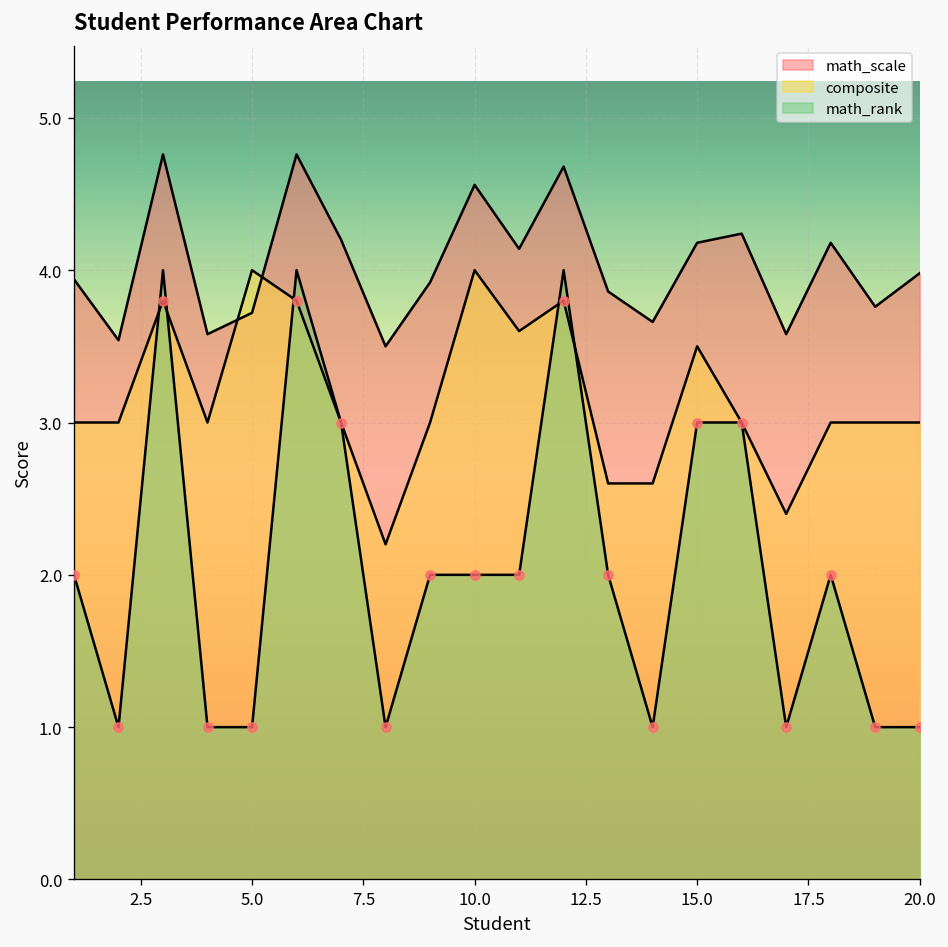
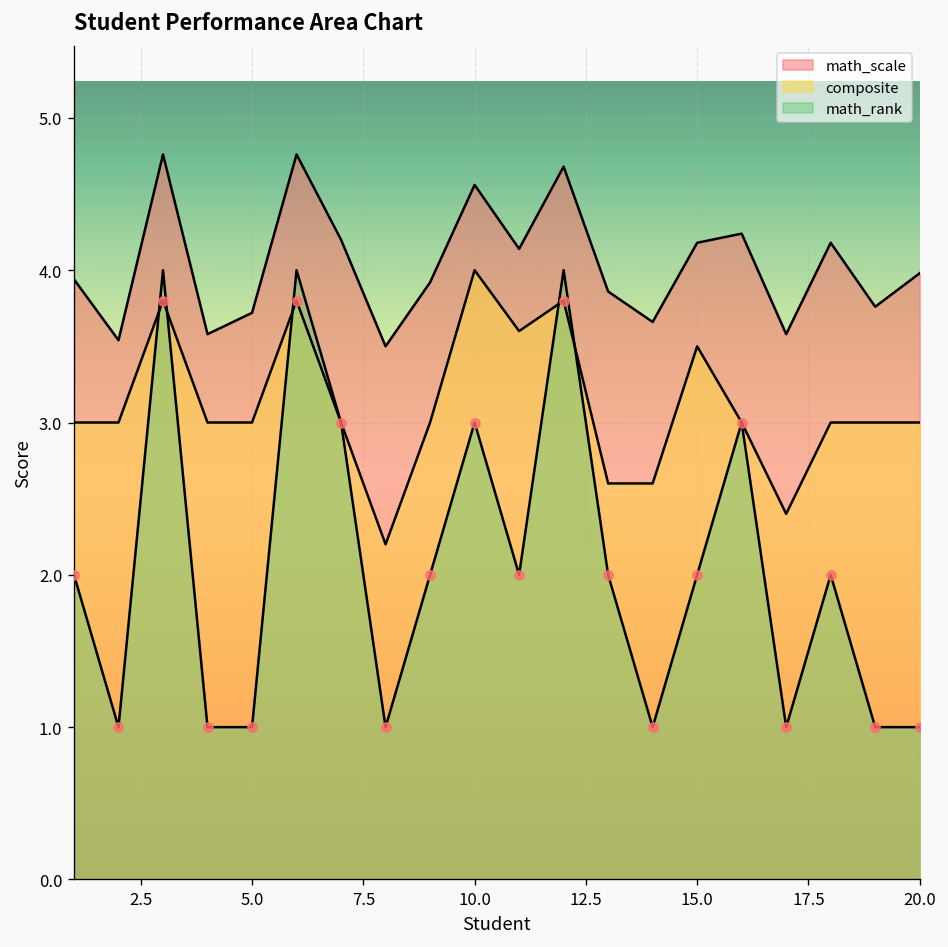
  {
    "composite": {
-     "5.0": 4,
+     "5.0": 3,
      "10.0": 4,
      "15.0": 3.50,
      "20.0": 3
    },
    "math_rank": {
-     "10.0": 2,
-     "15.0": 3
+     "10.0": 3,
+     "15.0": 2
    }
  }
